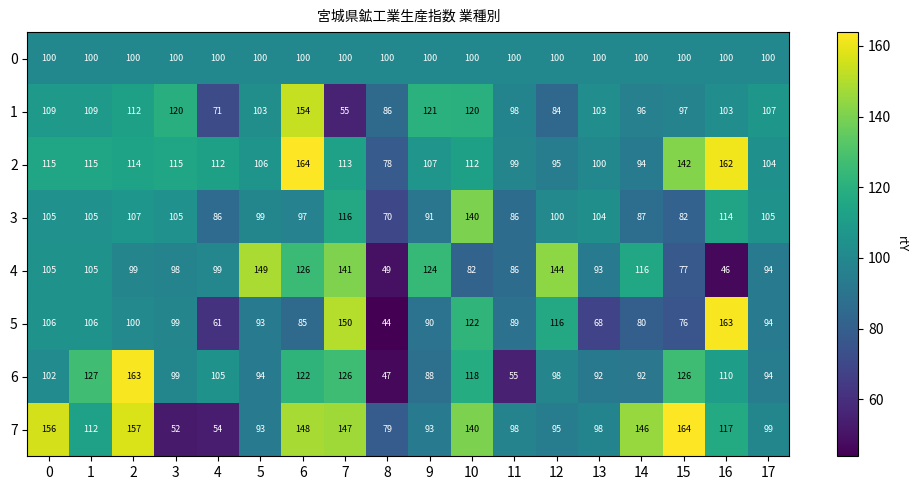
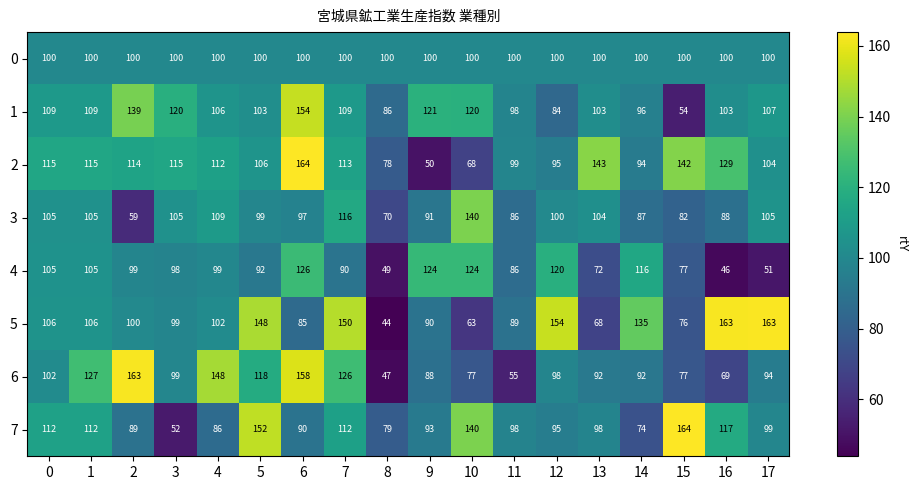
  {
    "0": {
      "0": 100,
      "1": 100,
      "2": 100,
      "3": 100,
      "4": 100,
      "5": 100,
      "6": 100,
      "7": 100,
      "8": 100,
      "9": 100,
      "10": 100,
      "11": 100,
      "12": 100,
      "13": 100,
      "14": 100,
      "15": 100,
      "16": 100,
      "17": 100
    },
    "1": {
      "0": 109,
      "1": 109,
-     "2": 112,
+     "2": 139,
      "3": 120,
-     "4": 71,
+     "4": 106,
      "5": 103,
      "6": 154,
-     "7": 55,
+     "7": 109,
      "8": 86,
      "9": 121,
      "10": 120,
      "11": 98,
      "12": 84,
      "13": 103,
      "14": 96,
-     "15": 97,
+     "15": 54,
      "16": 103,
      "17": 107
    },
    "2": {
      "0": 115,
      "1": 115,
      "2": 114,
      "3": 115,
      "4": 112,
      "5": 106,
      "6": 164,
      "7": 113,
      "8": 78,
-     "9": 107,
-     "10": 112,
+     "9": 50,
+     "10": 68,
      "11": 99,
      "12": 95,
-     "13": 100,
+     "13": 143,
      "14": 94,
      "15": 142,
-     "16": 162,
+     "16": 129,
      "17": 104
    },
    "3": {
      "0": 105,
      "1": 105,
-     "2": 107,
+     "2": 59,
      "3": 105,
-     "4": 86,
+     "4": 109,
      "5": 99,
      "6": 97,
      "7": 116,
      "8": 70,
      "9": 91,
      "10": 140,
      "11": 86,
      "12": 100,
      "13": 104,
      "14": 87,
      "15": 82,
-     "16": 114,
+     "16": 88,
      "17": 105
    },
    "4": {
      "0": 105,
      "1": 105,
      "2": 99,
      "3": 98,
      "4": 99,
-     "5": 149,
+     "5": 92,
      "6": 126,
-     "7": 141,
+     "7": 90,
      "8": 49,
      "9": 124,
-     "10": 82,
+     "10": 124,
      "11": 86,
-     "12": 144,
-     "13": 93,
+     "12": 120,
+     "13": 72,
      "14": 116,
      "15": 77,
      "16": 46,
-     "17": 94
+     "17": 51
    },
    "5": {
      "0": 106,
      "1": 106,
      "2": 100,
      "3": 99,
-     "4": 61,
-     "5": 93,
+     "4": 102,
+     "5": 148,
      "6": 85,
      "7": 150,
      "8": 44,
      "9": 90,
-     "10": 122,
+     "10": 63,
      "11": 89,
-     "12": 116,
+     "12": 154,
      "13": 68,
-     "14": 80,
+     "14": 135,
      "15": 76,
      "16": 163,
-     "17": 94
+     "17": 163
    },
    "6": {
      "0": 102,
      "1": 127,
      "2": 163,
      "3": 99,
-     "4": 105,
-     "5": 94,
-     "6": 122,
+     "4": 148,
+     "5": 118,
+     "6": 158,
      "7": 126,
      "8": 47,
      "9": 88,
-     "10": 118,
+     "10": 77,
      "11": 55,
      "12": 98,
      "13": 92,
      "14": 92,
-     "15": 126,
-     "16": 110,
+     "15": 77,
+     "16": 69,
      "17": 94
    },
    "7": {
-     "0": 156,
+     "0": 112,
      "1": 112,
-     "2": 157,
+     "2": 89,
      "3": 52,
-     "4": 54,
-     "5": 93,
-     "6": 148,
-     "7": 147,
+     "4": 86,
+     "5": 152,
+     "6": 90,
+     "7": 112,
      "8": 79,
      "9": 93,
      "10": 140,
      "11": 98,
      "12": 95,
      "13": 98,
-     "14": 146,
+     "14": 74,
      "15": 164,
      "16": 117,
      "17": 99
    }
  }
